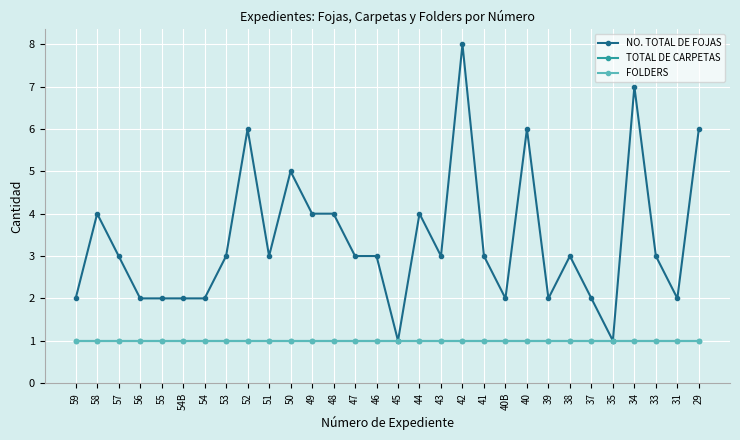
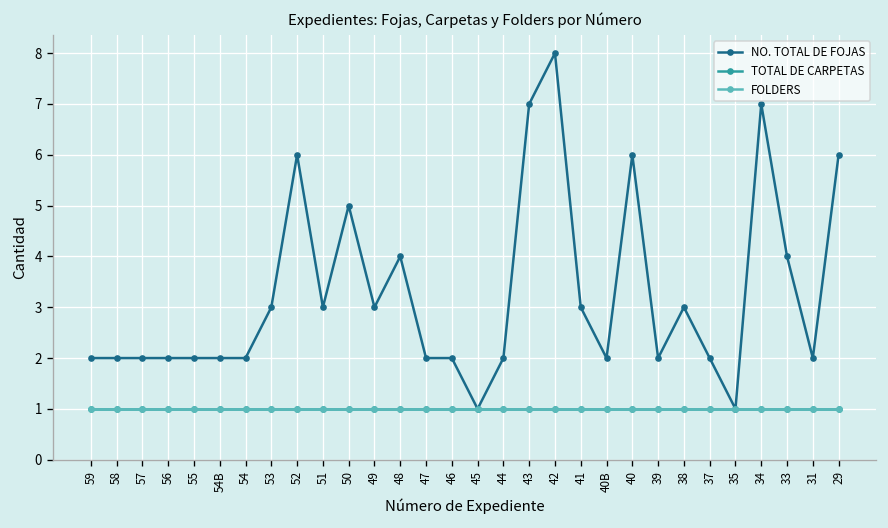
  {
    "NO. TOTAL DE FOJAS": {
      "59": 2,
-     "58": 4,
-     "57": 3,
+     "58": 2,
+     "57": 2,
      "56": 2,
      "55": 2,
      "54B": 2,
      "54": 2,
      "53": 3,
      "52": 6,
      "51": 3,
      "50": 5,
-     "49": 4,
+     "49": 3,
      "48": 4,
-     "47": 3,
-     "46": 3,
-     "44": 4,
-     "43": 3,
+     "47": 2,
+     "46": 2,
+     "44": 2,
+     "43": 7,
      "42": 8,
      "41": 3,
      "40B": 2,
      "40": 6,
      "39": 2,
      "38": 3,
      "37": 2,
      "34": 7,
-     "33": 3,
+     "33": 4,
      "31": 2,
      "29": 6
    },
    "FOLDERS": {
      "59": 1,
      "58": 1,
      "57": 1,
      "56": 1,
      "55": 1,
      "54B": 1,
      "54": 1,
      "53": 1,
      "52": 1,
      "51": 1,
      "50": 1,
      "49": 1,
      "48": 1,
      "47": 1,
      "46": 1,
      "44": 1,
      "43": 1,
      "42": 1,
      "41": 1,
      "40B": 1,
      "40": 1,
      "39": 1,
      "38": 1,
      "37": 1,
      "34": 1,
      "33": 1,
      "31": 1,
      "29": 1
    }
  }
